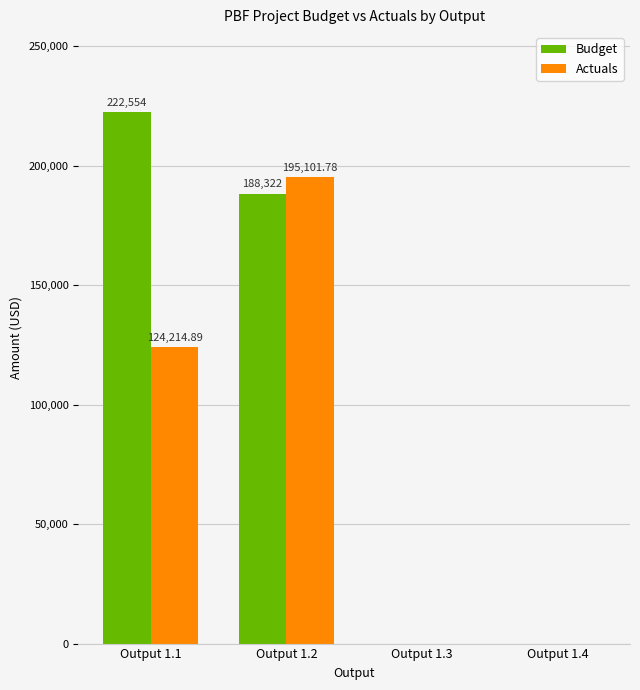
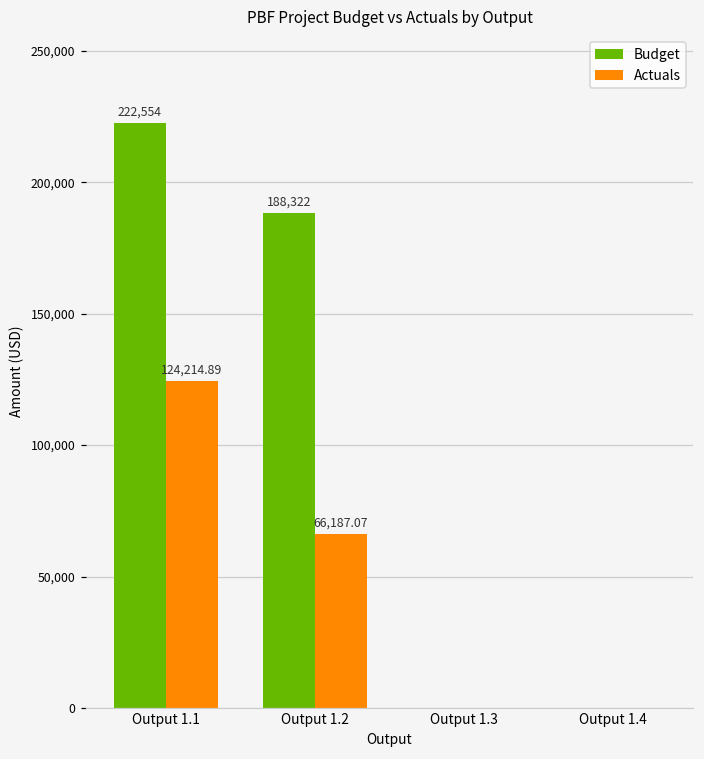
  {
    "Budget": {
      "Output 1.1": "222,554",
      "Output 1.2": "188,322"
    },
    "Actuals": {
      "Output 1.1": "124,214.89",
-     "Output 1.2": "195,101.78"
+     "Output 1.2": "66,187.07"
    }
  }
